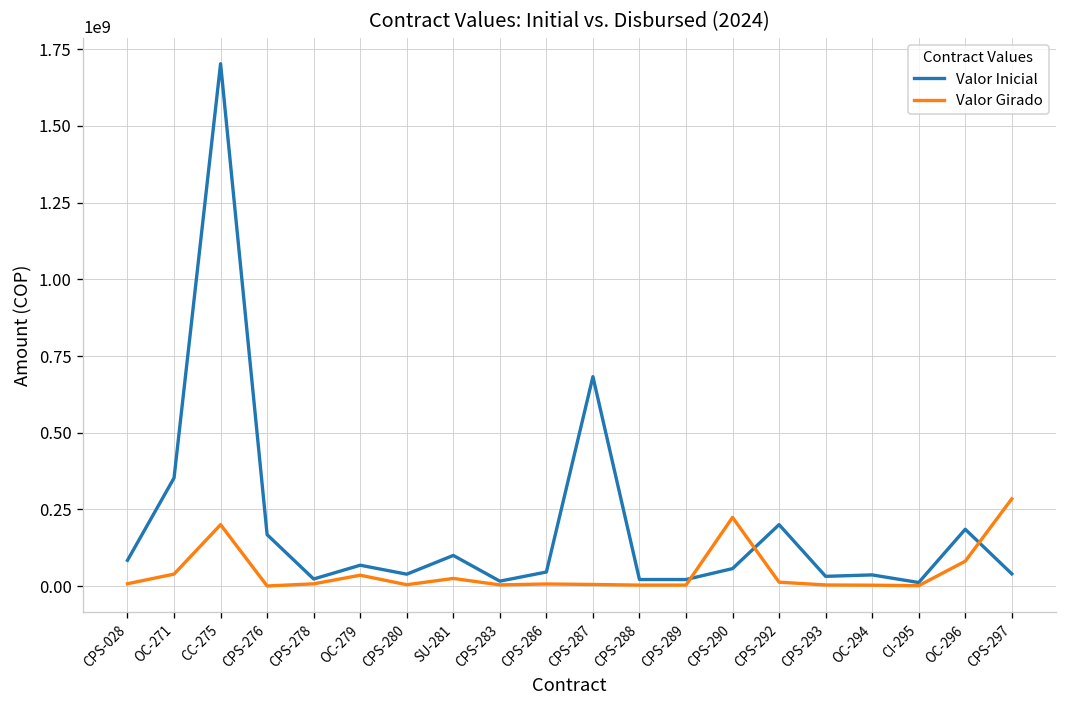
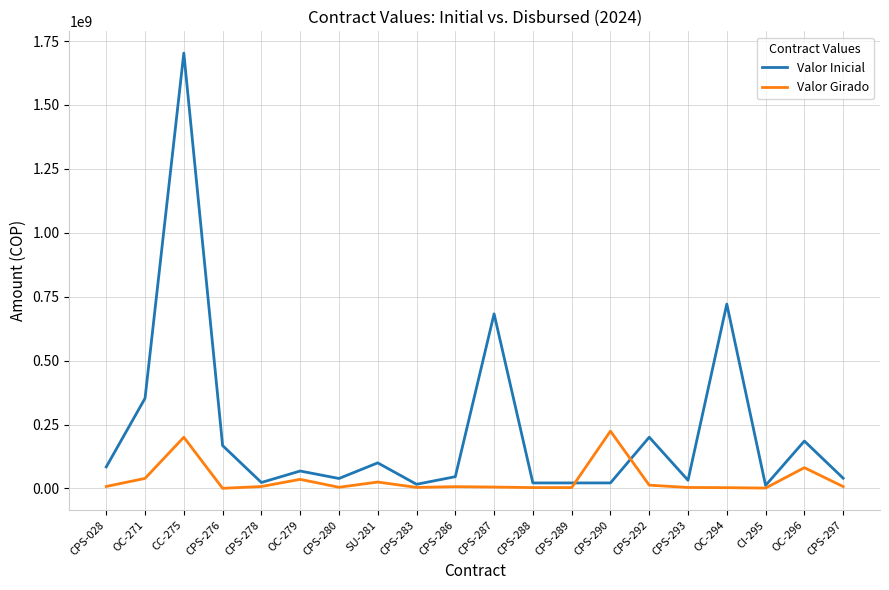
  {
    "Valor Inicial": {
      "CPS-028": 80000000,
      "OC-271": 350000000,
      "CC-275": 1700000000,
      "CPS-276": 170000000,
      "CPS-278": 20000000,
      "OC-279": 70000000,
      "CPS-280": 40000000,
      "SU-281": 100000000,
      "CPS-283": 20000000,
      "CPS-286": 50000000,
      "CPS-287": 680000000,
      "CPS-288": 20000000,
      "CPS-289": 20000000,
-     "CPS-290": 60000000,
+     "CPS-290": 20000000,
      "CPS-292": 200000000,
      "CPS-293": 30000000,
-     "OC-294": 40000000,
+     "OC-294": 720000000,
      "CI-295": 10000000,
      "OC-296": 190000000,
      "CPS-297": 40000000
    },
    "Valor Girado": {
      "CPS-028": 10000000,
      "OC-271": 40000000,
      "CC-275": 200000000,
      "CPS-276": 0,
      "CPS-278": 10000000,
      "OC-279": 40000000,
      "CPS-280": 0,
      "SU-281": 20000000,
      "CPS-283": 0,
      "CPS-286": 10000000,
      "CPS-287": 10000000,
      "CPS-288": 0,
      "CPS-289": 0,
      "CPS-290": 220000000,
      "CPS-292": 10000000,
      "CPS-293": 0,
      "OC-294": 0,
      "CI-295": 0,
      "OC-296": 80000000,
-     "CPS-297": 280000000
+     "CPS-297": 10000000
    }
  }
